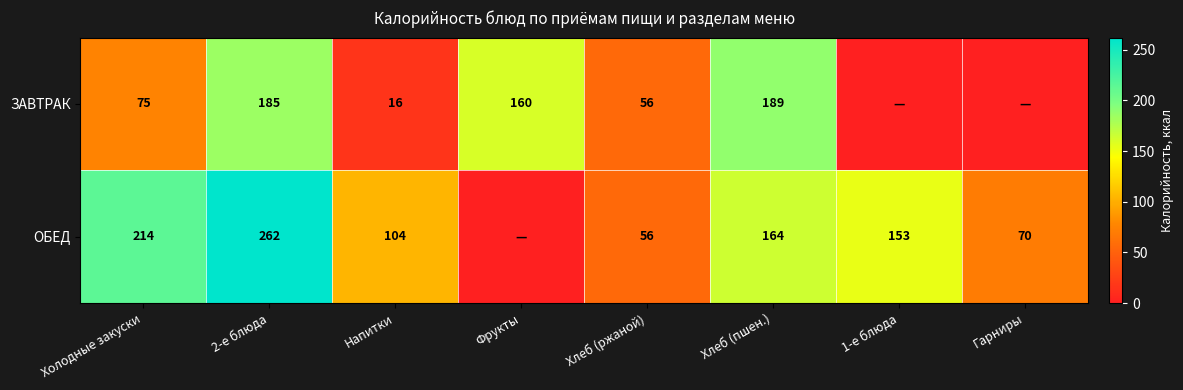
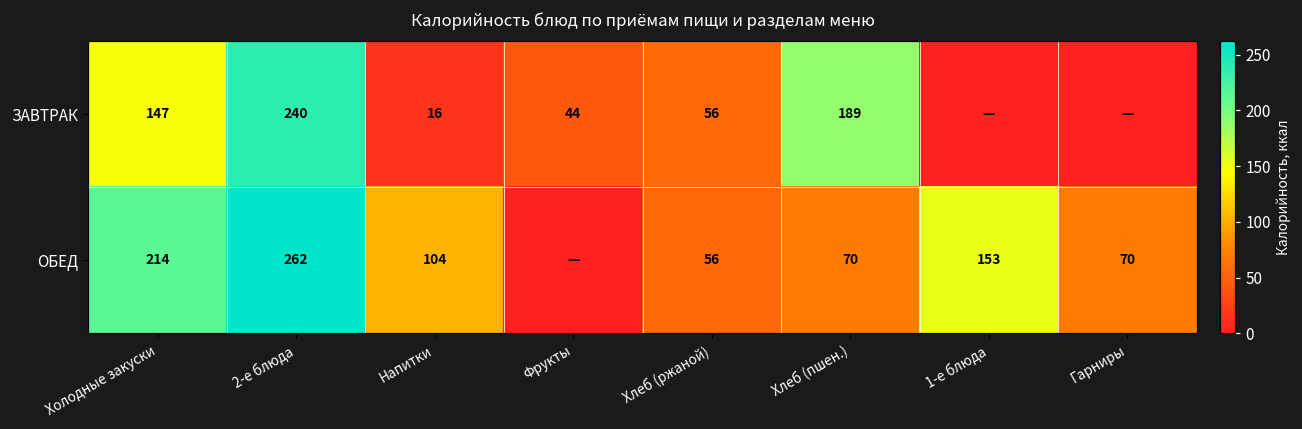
  {
    "ЗАВТРАК": {
-     "Холодные закуски": 75,
-     "2-е блюда": 185,
+     "Холодные закуски": 147,
+     "2-е блюда": 240,
      "Напитки": 16,
-     "Фрукты": 160,
+     "Фрукты": 44,
      "Хлеб (ржаной)": 56,
      "Хлеб (пшен.)": 189
    },
    "ОБЕД": {
      "Холодные закуски": 214,
      "2-е блюда": 262,
      "Напитки": 104,
      "Хлеб (ржаной)": 56,
-     "Хлеб (пшен.)": 164,
+     "Хлеб (пшен.)": 70,
      "1-е блюда": 153,
      "Гарниры": 70
    }
  }
